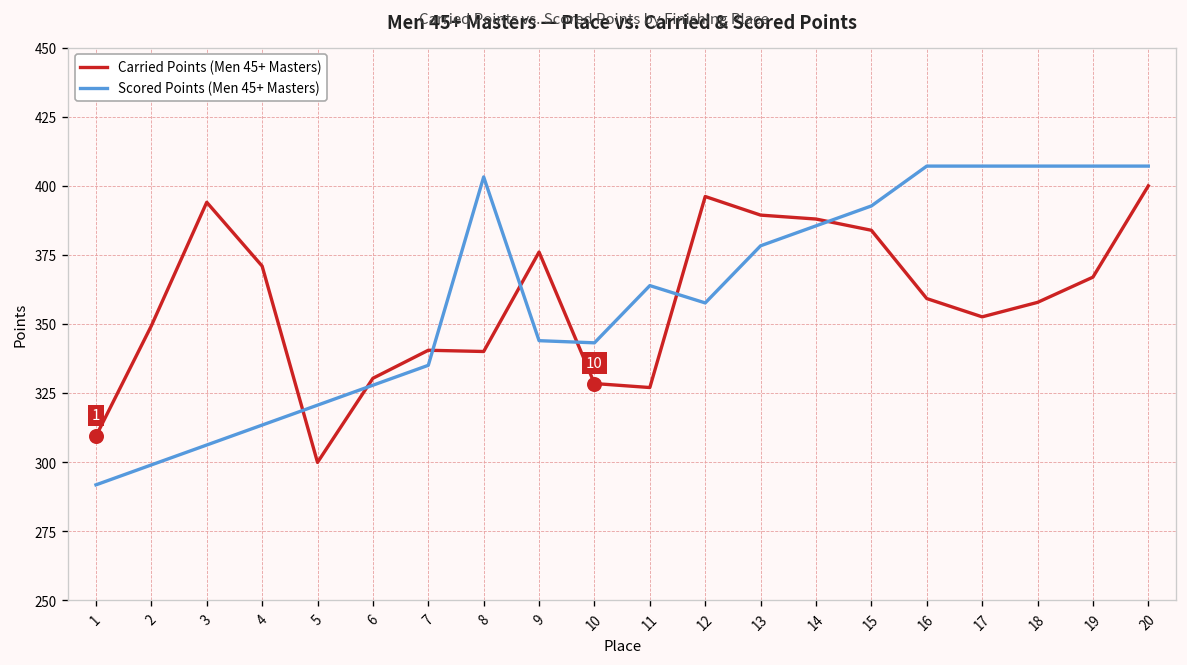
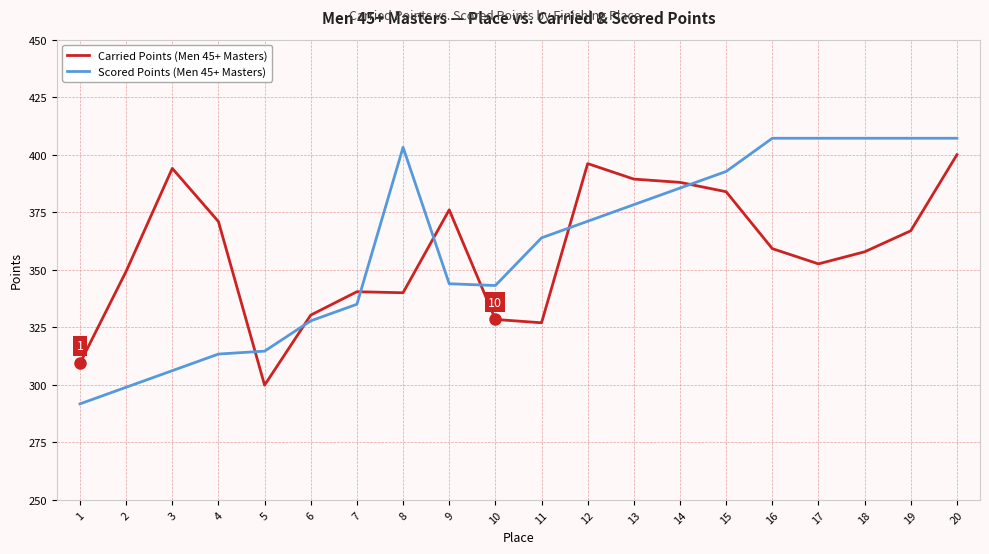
  {
    "Scored Points (Men 45+ Masters)": {
      "1": 292,
      "2": 299,
      "3": 306,
      "4": 313,
-     "5": 321,
+     "5": 315,
      "6": 328,
      "7": 335,
      "8": 403,
      "9": 344,
      "11": 364,
-     "12": 358,
+     "12": 371,
      "13": 378,
      "14": 386,
      "15": 393,
      "16": 407,
      "17": 407,
      "18": 407,
      "19": 407,
      "20": 407
    }
  }
